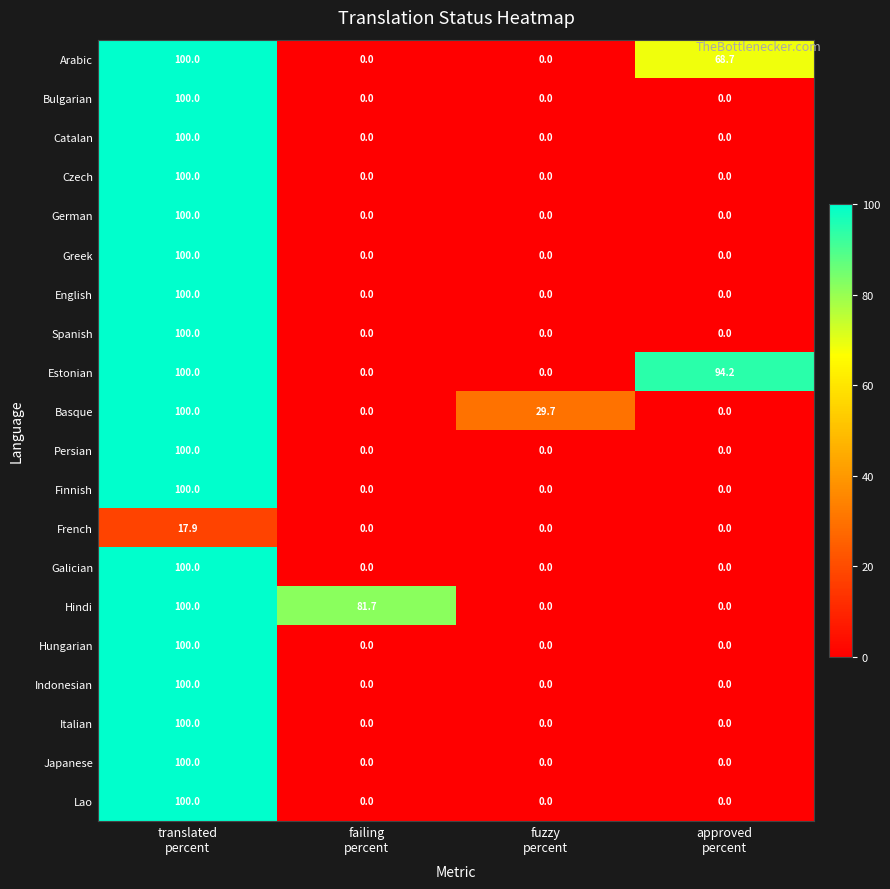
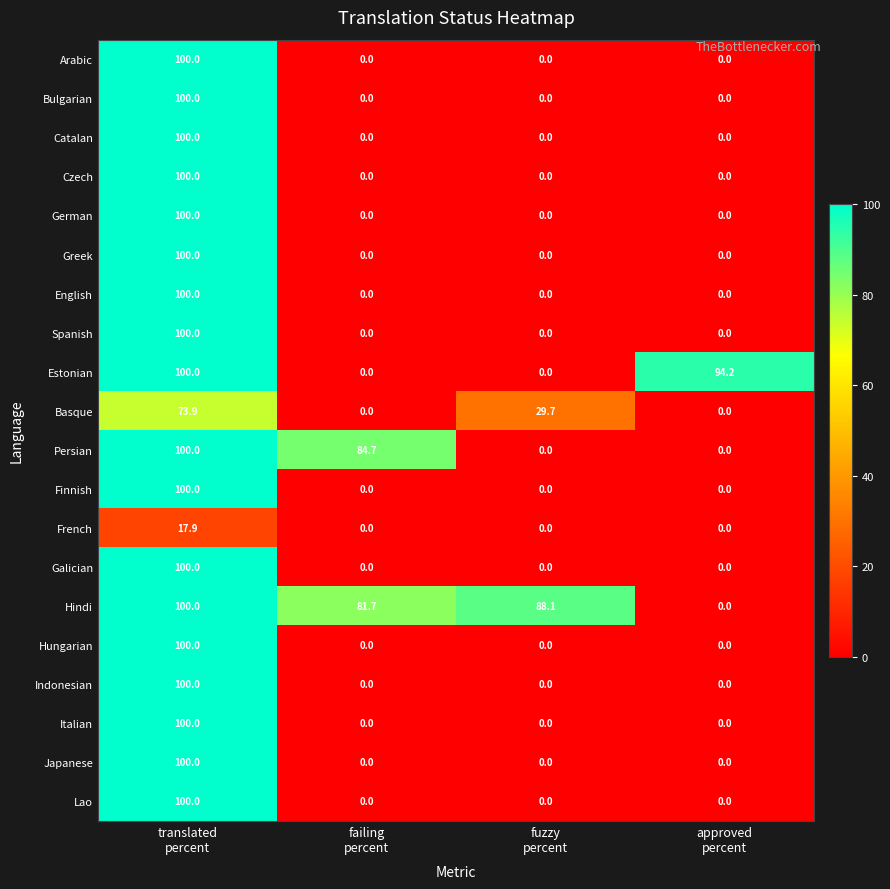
  {
    "Arabic": {
      "translated percent": 100.0,
      "failing percent": 0.0,
      "fuzzy percent": 0.0,
-     "approved percent": 68.7
+     "approved percent": 0.0
    },
    "Bulgarian": {
      "translated percent": 100.0,
      "failing percent": 0.0,
      "fuzzy percent": 0.0,
      "approved percent": 0.0
    },
    "Catalan": {
      "translated percent": 100.0,
      "failing percent": 0.0,
      "fuzzy percent": 0.0,
      "approved percent": 0.0
    },
    "Czech": {
      "translated percent": 100.0,
      "failing percent": 0.0,
      "fuzzy percent": 0.0,
      "approved percent": 0.0
    },
    "German": {
      "translated percent": 100.0,
      "failing percent": 0.0,
      "fuzzy percent": 0.0,
      "approved percent": 0.0
    },
    "Greek": {
      "translated percent": 100.0,
      "failing percent": 0.0,
      "fuzzy percent": 0.0,
      "approved percent": 0.0
    },
    "English": {
      "translated percent": 100.0,
      "failing percent": 0.0,
      "fuzzy percent": 0.0,
      "approved percent": 0.0
    },
    "Spanish": {
      "translated percent": 100.0,
      "failing percent": 0.0,
      "fuzzy percent": 0.0,
      "approved percent": 0.0
    },
    "Estonian": {
      "translated percent": 100.0,
      "failing percent": 0.0,
      "fuzzy percent": 0.0,
      "approved percent": 94.2
    },
    "Basque": {
-     "translated percent": 100.0,
+     "translated percent": 73.9,
      "failing percent": 0.0,
      "fuzzy percent": 29.7,
      "approved percent": 0.0
    },
    "Persian": {
      "translated percent": 100.0,
-     "failing percent": 0.0,
+     "failing percent": 84.7,
      "fuzzy percent": 0.0,
      "approved percent": 0.0
    },
    "Finnish": {
      "translated percent": 100.0,
      "failing percent": 0.0,
      "fuzzy percent": 0.0,
      "approved percent": 0.0
    },
    "French": {
      "translated percent": 17.9,
      "failing percent": 0.0,
      "fuzzy percent": 0.0,
      "approved percent": 0.0
    },
    "Galician": {
      "translated percent": 100.0,
      "failing percent": 0.0,
      "fuzzy percent": 0.0,
      "approved percent": 0.0
    },
    "Hindi": {
      "translated percent": 100.0,
      "failing percent": 81.7,
-     "fuzzy percent": 0.0,
+     "fuzzy percent": 88.1,
      "approved percent": 0.0
    },
    "Hungarian": {
      "translated percent": 100.0,
      "failing percent": 0.0,
      "fuzzy percent": 0.0,
      "approved percent": 0.0
    },
    "Indonesian": {
      "translated percent": 100.0,
      "failing percent": 0.0,
      "fuzzy percent": 0.0,
      "approved percent": 0.0
    },
    "Italian": {
      "translated percent": 100.0,
      "failing percent": 0.0,
      "fuzzy percent": 0.0,
      "approved percent": 0.0
    },
    "Japanese": {
      "translated percent": 100.0,
      "failing percent": 0.0,
      "fuzzy percent": 0.0,
      "approved percent": 0.0
    },
    "Lao": {
      "translated percent": 100.0,
      "failing percent": 0.0,
      "fuzzy percent": 0.0,
      "approved percent": 0.0
    }
  }
